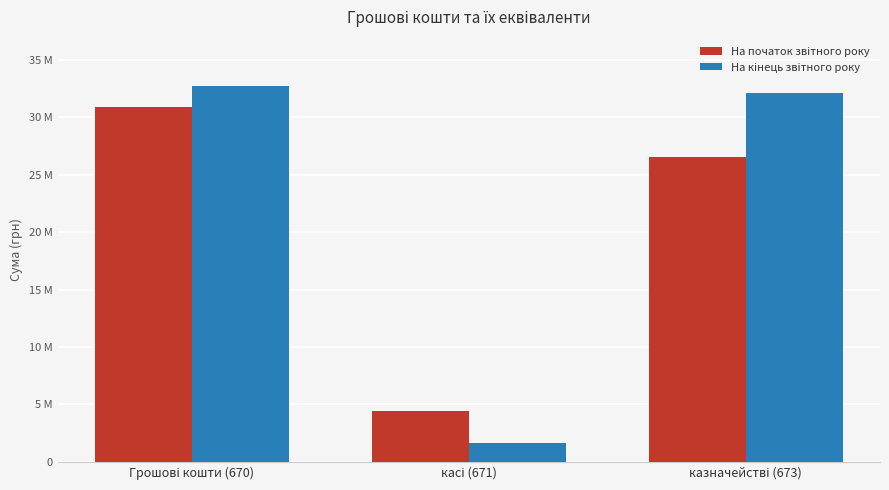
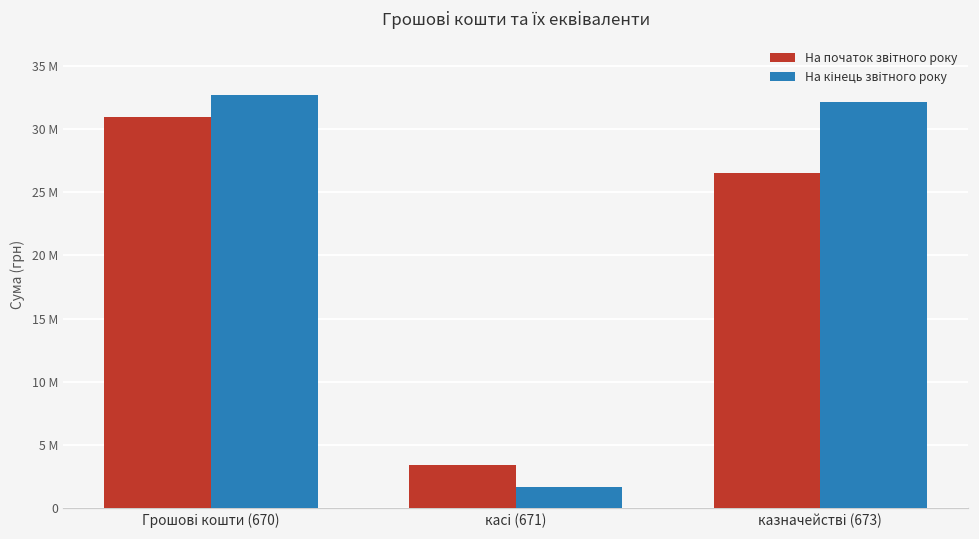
  {
    "На початок звітного року": {
      "Грошові кошти (670)": "30.9 М",
-     "касі (671)": "4.4 М",
+     "касі (671)": "3.4 М",
      "казначействі (673)": "26.5 М"
    },
    "На кінець звітного року": {
      "Грошові кошти (670)": "32.7 М",
      "касі (671)": "1.7 М",
      "казначействі (673)": "32.1 М"
    }
  }
